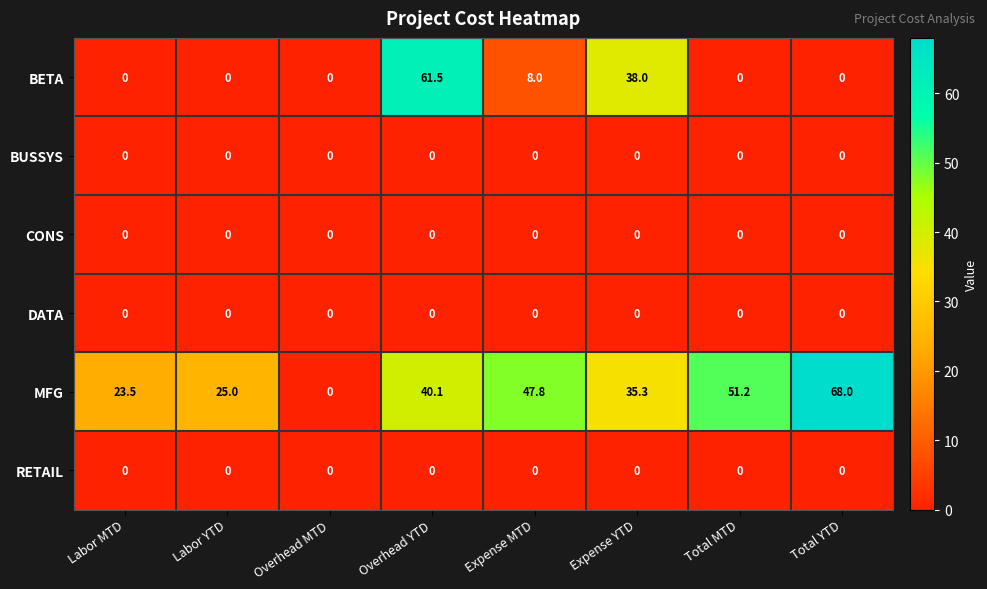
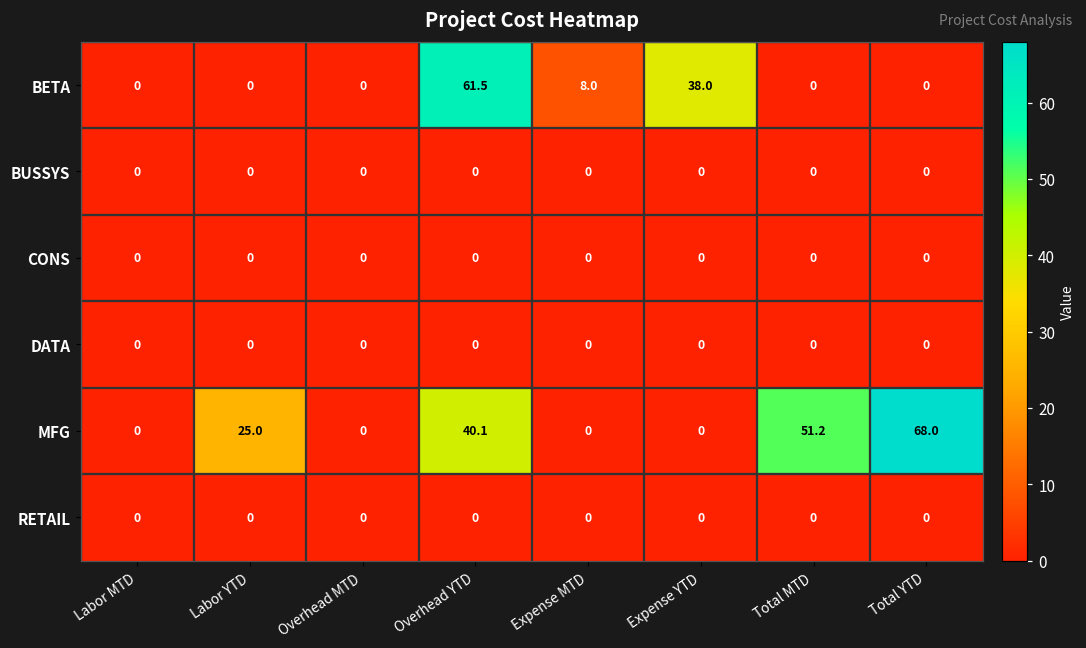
  {
    "BETA": {
      "Labor MTD": 0,
      "Labor YTD": 0,
      "Overhead MTD": 0,
      "Overhead YTD": 61.5,
      "Expense MTD": 8.0,
      "Expense YTD": 38.0,
      "Total MTD": 0,
      "Total YTD": 0
    },
    "BUSSYS": {
      "Labor MTD": 0,
      "Labor YTD": 0,
      "Overhead MTD": 0,
      "Overhead YTD": 0,
      "Expense MTD": 0,
      "Expense YTD": 0,
      "Total MTD": 0,
      "Total YTD": 0
    },
    "CONS": {
      "Labor MTD": 0,
      "Labor YTD": 0,
      "Overhead MTD": 0,
      "Overhead YTD": 0,
      "Expense MTD": 0,
      "Expense YTD": 0,
      "Total MTD": 0,
      "Total YTD": 0
    },
    "DATA": {
      "Labor MTD": 0,
      "Labor YTD": 0,
      "Overhead MTD": 0,
      "Overhead YTD": 0,
      "Expense MTD": 0,
      "Expense YTD": 0,
      "Total MTD": 0,
      "Total YTD": 0
    },
    "MFG": {
-     "Labor MTD": 23.5,
+     "Labor MTD": 0,
      "Labor YTD": 25.0,
      "Overhead MTD": 0,
      "Overhead YTD": 40.1,
-     "Expense MTD": 47.8,
-     "Expense YTD": 35.3,
+     "Expense MTD": 0,
+     "Expense YTD": 0,
      "Total MTD": 51.2,
      "Total YTD": 68.0
    },
    "RETAIL": {
      "Labor MTD": 0,
      "Labor YTD": 0,
      "Overhead MTD": 0,
      "Overhead YTD": 0,
      "Expense MTD": 0,
      "Expense YTD": 0,
      "Total MTD": 0,
      "Total YTD": 0
    }
  }
